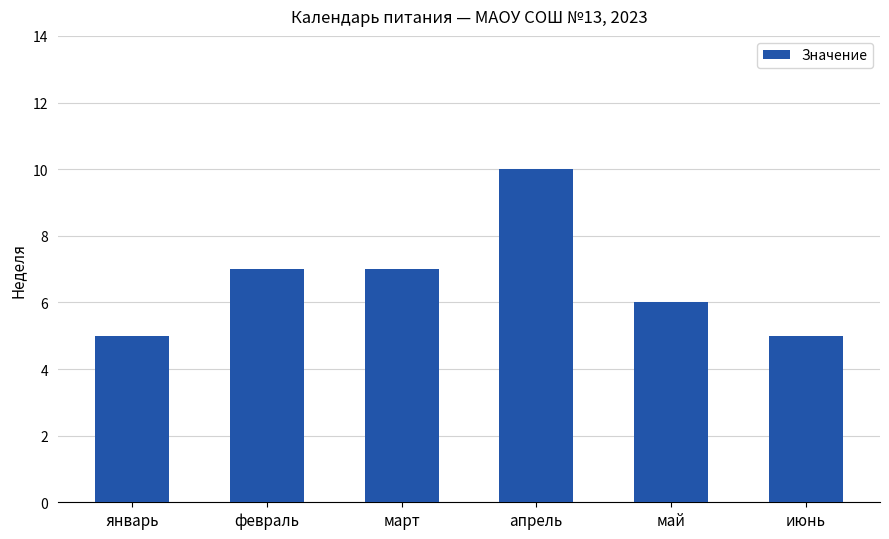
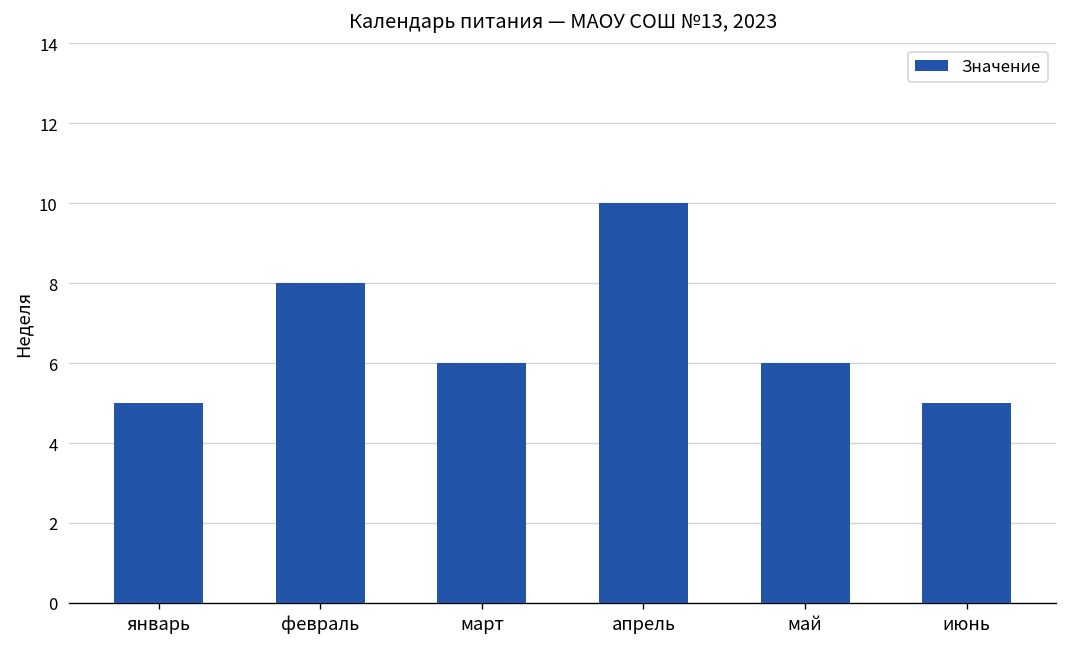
  {
    "январь": 5,
-   "февраль": 7,
-   "март": 7,
+   "февраль": 8,
+   "март": 6,
    "апрель": 10,
    "май": 6,
    "июнь": 5
  }
